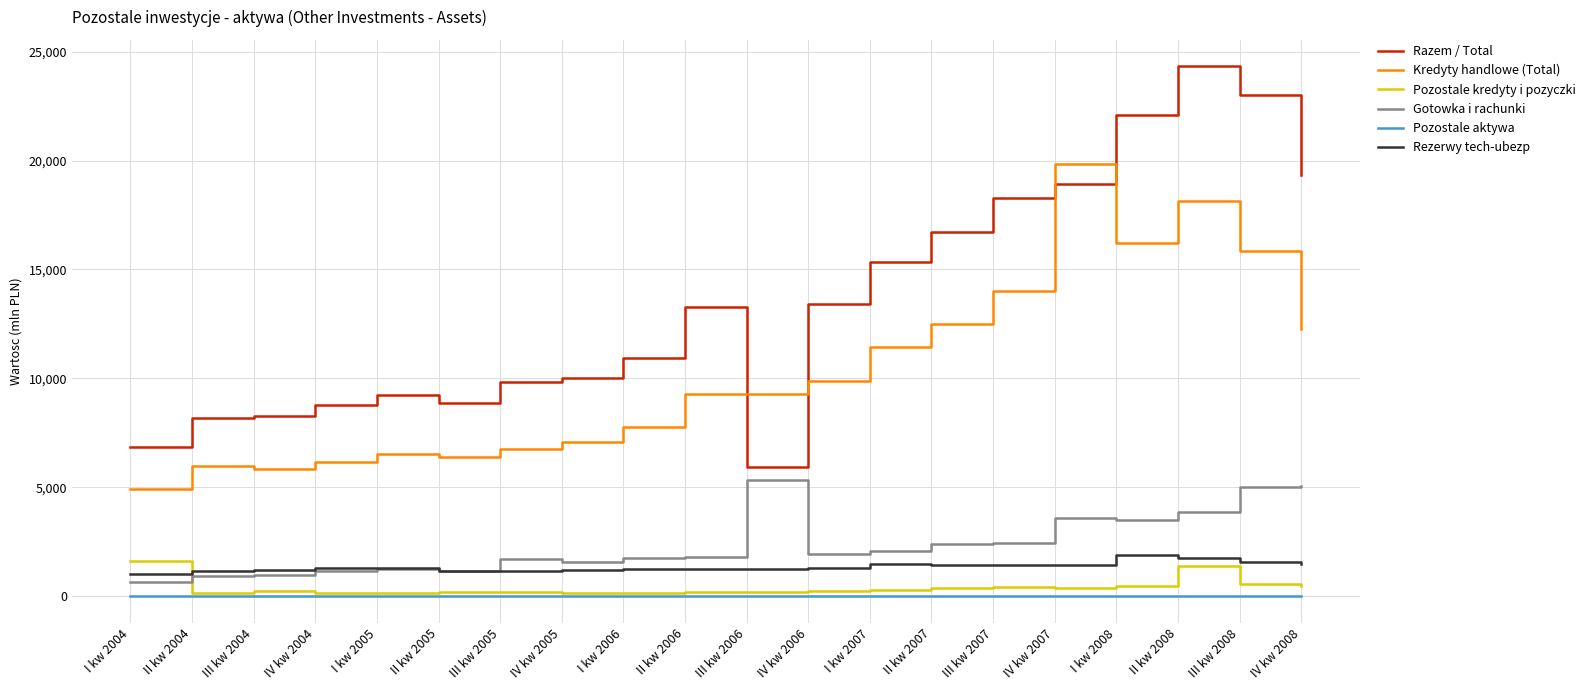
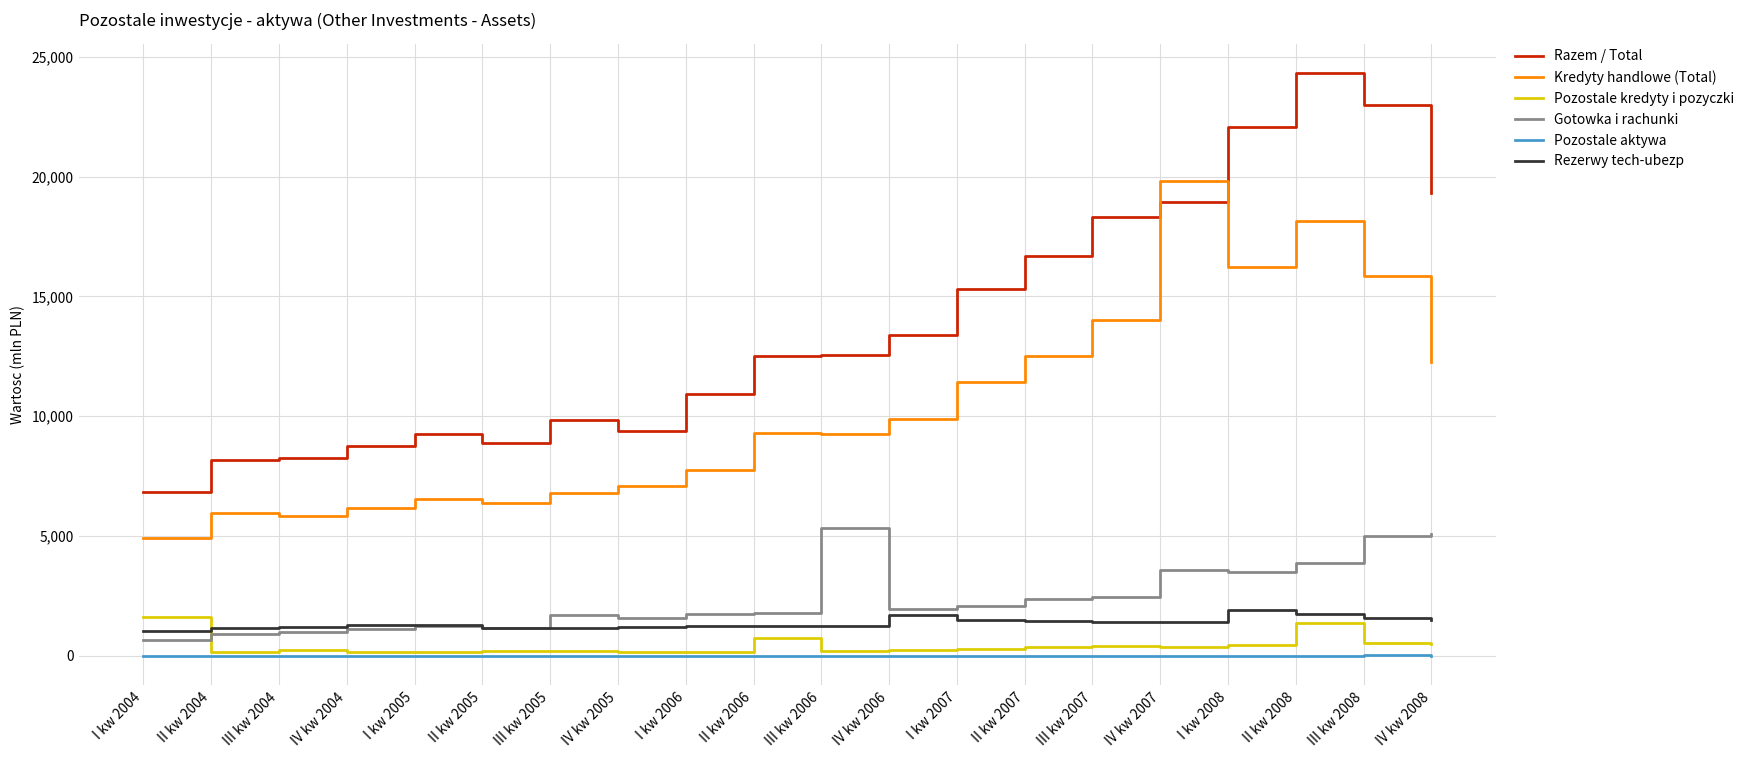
  {
    "Razem / Total": {
      "I kw 2004": "6,800",
      "II kw 2004": "8,200",
      "III kw 2004": "8,300",
      "IV kw 2004": "8,800",
      "I kw 2005": "9,200",
      "II kw 2005": "8,900",
      "III kw 2005": "9,800",
-     "IV kw 2005": "10,000",
+     "IV kw 2005": "9,400",
      "I kw 2006": "10,900",
-     "II kw 2006": "13,300",
-     "III kw 2006": "5,900",
+     "II kw 2006": "12,500",
+     "III kw 2006": "12,600",
      "IV kw 2006": "13,400",
      "I kw 2007": "15,300",
      "II kw 2007": "16,700",
      "III kw 2007": "18,300",
      "IV kw 2007": "18,900",
      "I kw 2008": "22,100",
      "II kw 2008": "24,300",
      "III kw 2008": "23,000",
      "IV kw 2008": "19,300"
    },
    "Kredyty handlowe (Total)": {
      "I kw 2004": "4,900",
      "II kw 2004": "6,000",
      "III kw 2004": "5,800",
      "IV kw 2004": "6,200",
      "I kw 2005": "6,500",
      "II kw 2005": "6,400",
      "III kw 2005": "6,800",
      "IV kw 2005": "7,100",
      "I kw 2006": "7,800",
      "II kw 2006": "9,300",
      "III kw 2006": "9,300",
      "IV kw 2006": "9,900",
      "I kw 2007": "11,400",
      "II kw 2007": "12,500",
      "III kw 2007": "14,000",
      "IV kw 2007": "19,800",
      "I kw 2008": "16,200",
      "II kw 2008": "18,200",
      "III kw 2008": "15,900",
      "IV kw 2008": "12,300"
    },
    "Pozostale kredyty i pozyczki": {
      "I kw 2004": "1,600",
      "II kw 2004": "100",
      "III kw 2004": "200",
      "IV kw 2004": "200",
      "I kw 2005": "200",
      "II kw 2005": "200",
      "III kw 2005": "200",
      "IV kw 2005": "100",
      "I kw 2006": "200",
-     "II kw 2006": "200",
+     "II kw 2006": "700",
      "III kw 2006": "200",
      "IV kw 2006": "300",
      "I kw 2007": "300",
      "II kw 2007": "400",
      "III kw 2007": "400",
      "IV kw 2007": "400",
      "I kw 2008": "400",
      "II kw 2008": "1,400",
      "III kw 2008": "500",
      "IV kw 2008": "500"
    },
    "Gotowka i rachunki": {
      "I kw 2004": "700",
      "II kw 2004": "900",
      "III kw 2004": "1,000",
      "IV kw 2004": "1,100",
      "III kw 2005": "1,700",
      "IV kw 2005": "1,600",
      "I kw 2006": "1,700",
      "II kw 2006": "1,800",
      "III kw 2006": "5,300",
      "IV kw 2006": "1,900",
      "I kw 2007": "2,100",
      "II kw 2007": "2,400",
      "III kw 2007": "2,500",
      "IV kw 2007": "3,600",
      "I kw 2008": "3,500",
      "II kw 2008": "3,900",
      "III kw 2008": "5,000",
      "IV kw 2008": "5,100"
    },
    "Pozostale aktywa": {
      "I kw 2004": "0",
      "II kw 2004": "0",
      "III kw 2004": "0",
      "IV kw 2004": "0",
      "I kw 2005": "0",
      "II kw 2005": "0",
      "III kw 2005": "0",
      "IV kw 2005": "0",
      "I kw 2006": "0",
      "II kw 2006": "0",
      "III kw 2006": "0",
      "IV kw 2006": "0",
      "I kw 2007": "0",
      "II kw 2007": "0",
      "III kw 2007": "0",
      "IV kw 2007": "0",
      "I kw 2008": "0",
      "II kw 2008": "0",
      "III kw 2008": "0",
      "IV kw 2008": "0"
    },
    "Rezerwy tech-ubezp": {
      "I kw 2004": "1,000",
      "II kw 2004": "1,100",
      "III kw 2004": "1,200",
      "IV kw 2004": "1,300",
      "III kw 2005": "1,100",
      "IV kw 2005": "1,200",
      "I kw 2006": "1,300",
      "II kw 2006": "1,200",
      "III kw 2006": "1,300",
-     "IV kw 2006": "1,300",
+     "IV kw 2006": "1,700",
      "I kw 2007": "1,500",
      "II kw 2007": "1,500",
      "III kw 2007": "1,400",
      "IV kw 2007": "1,400",
      "I kw 2008": "1,900",
      "II kw 2008": "1,800",
      "III kw 2008": "1,600",
      "IV kw 2008": "1,500"
    }
  }
